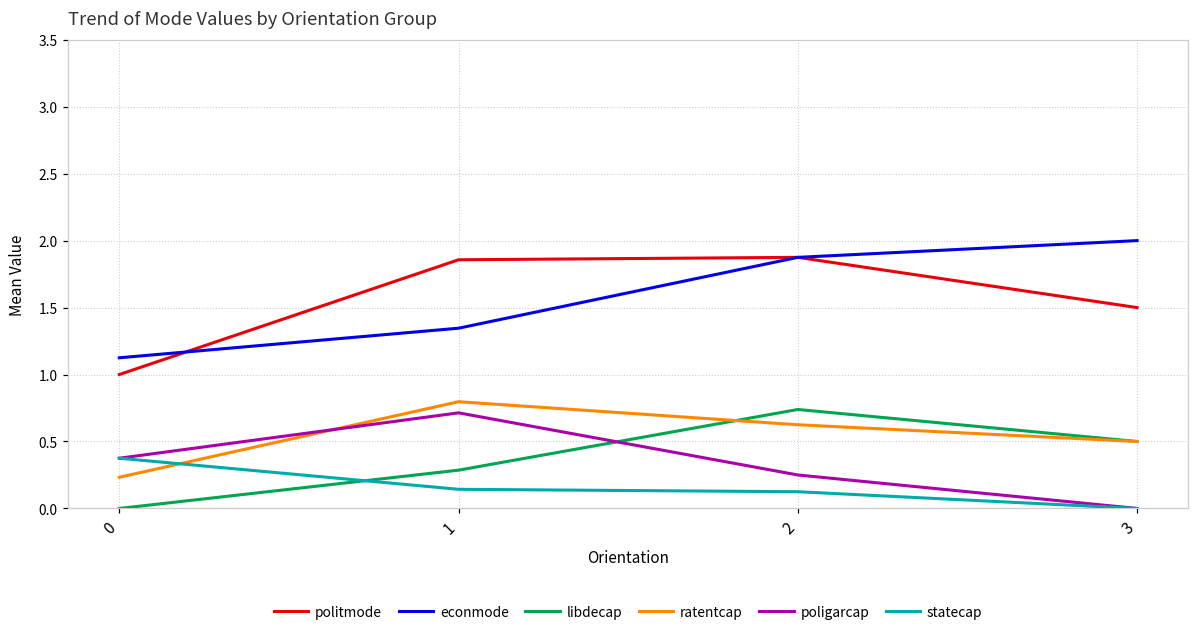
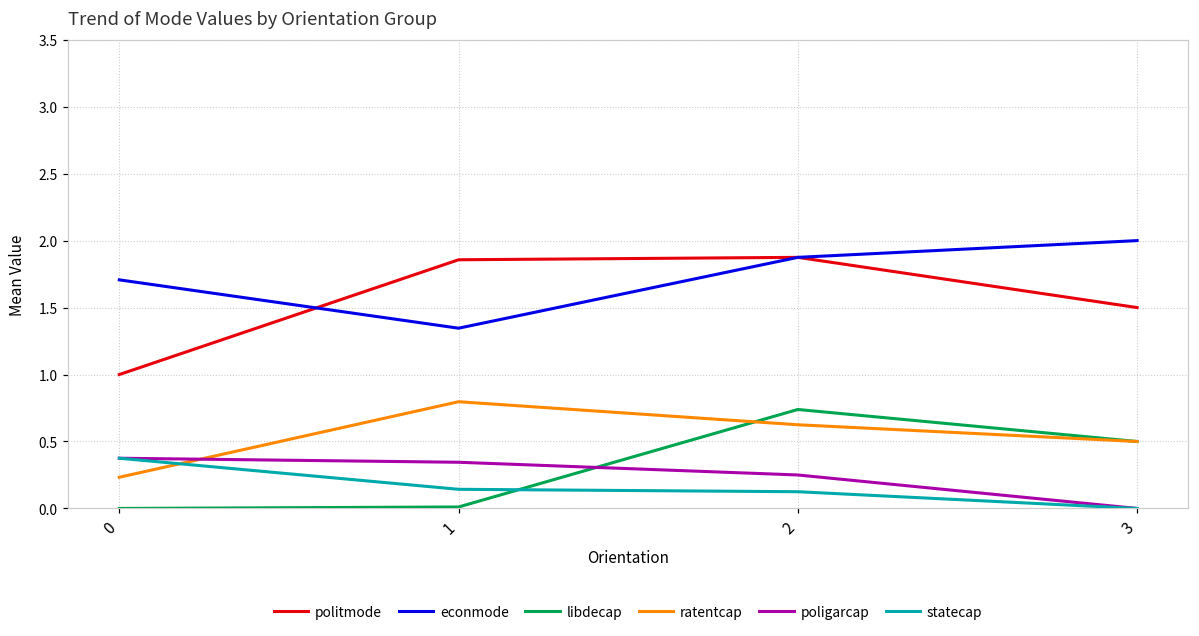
  {
    "politmode": {
      "0": 1.00,
      "1": 1.86,
      "3": 1.50
    },
    "econmode": {
-     "0": 1.13,
+     "0": 1.71,
      "1": 1.35,
      "3": 2.00
    },
    "libdecap": {
      "0": 0.00,
-     "1": 0.29,
+     "1": 0.01,
      "2": 0.74
    },
    "ratentcap": {
      "0": 0.23,
      "1": 0.80,
      "2": 0.63
    },
    "poligarcap": {
-     "1": 0.71,
+     "1": 0.35,
      "2": 0.25
    },
    "statecap": {
      "1": 0.14,
      "2": 0.13
    }
  }
